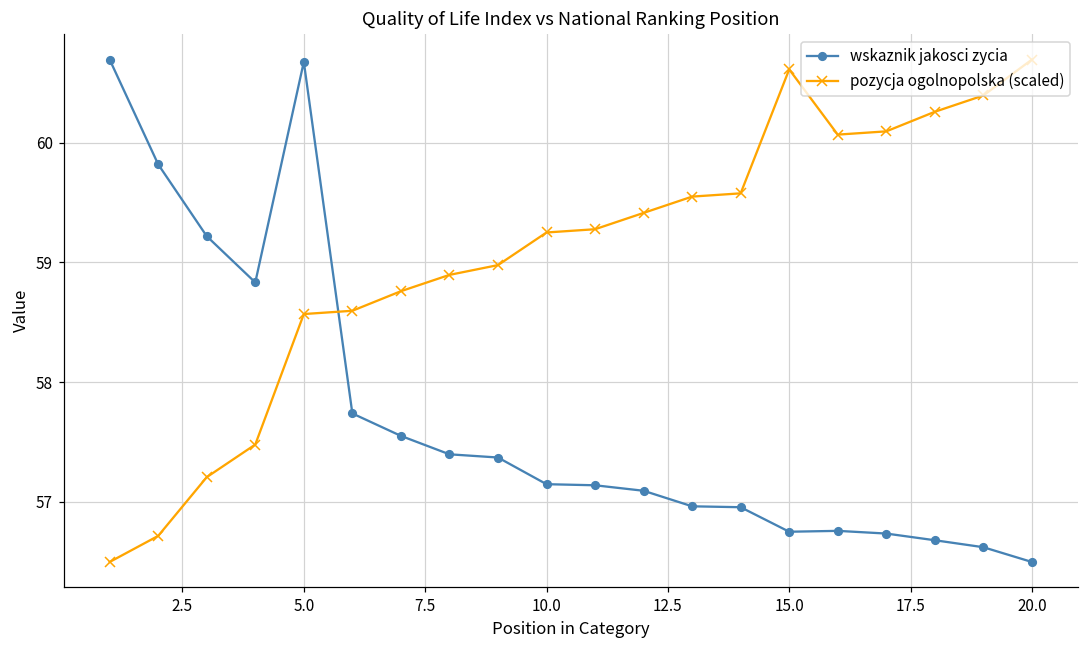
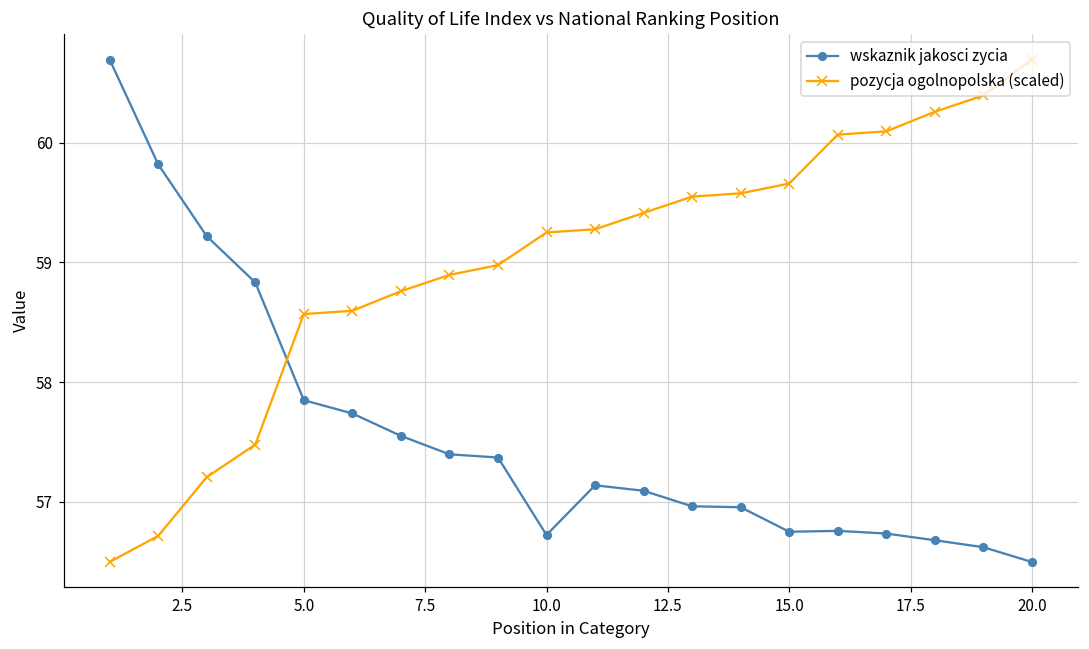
  {
    "wskaznik jakosci zycia": {
-     "5.0": 60.67,
-     "10.0": 57.15,
+     "5.0": 57.85,
+     "10.0": 56.72,
      "15.0": 56.75,
      "20.0": 56.50
    },
    "pozycja ogolnopolska (scaled)": {
      "5.0": 58.57,
      "10.0": 59.25,
-     "15.0": 60.61
+     "15.0": 59.66
    }
  }
